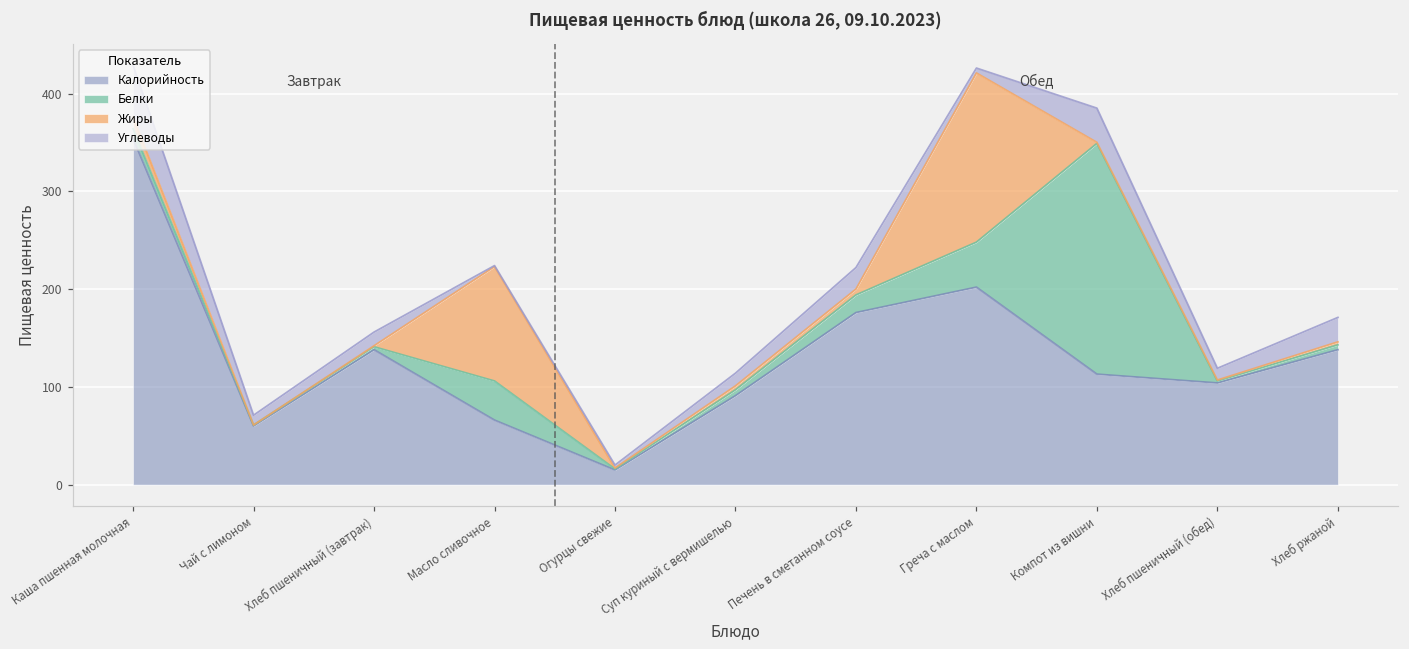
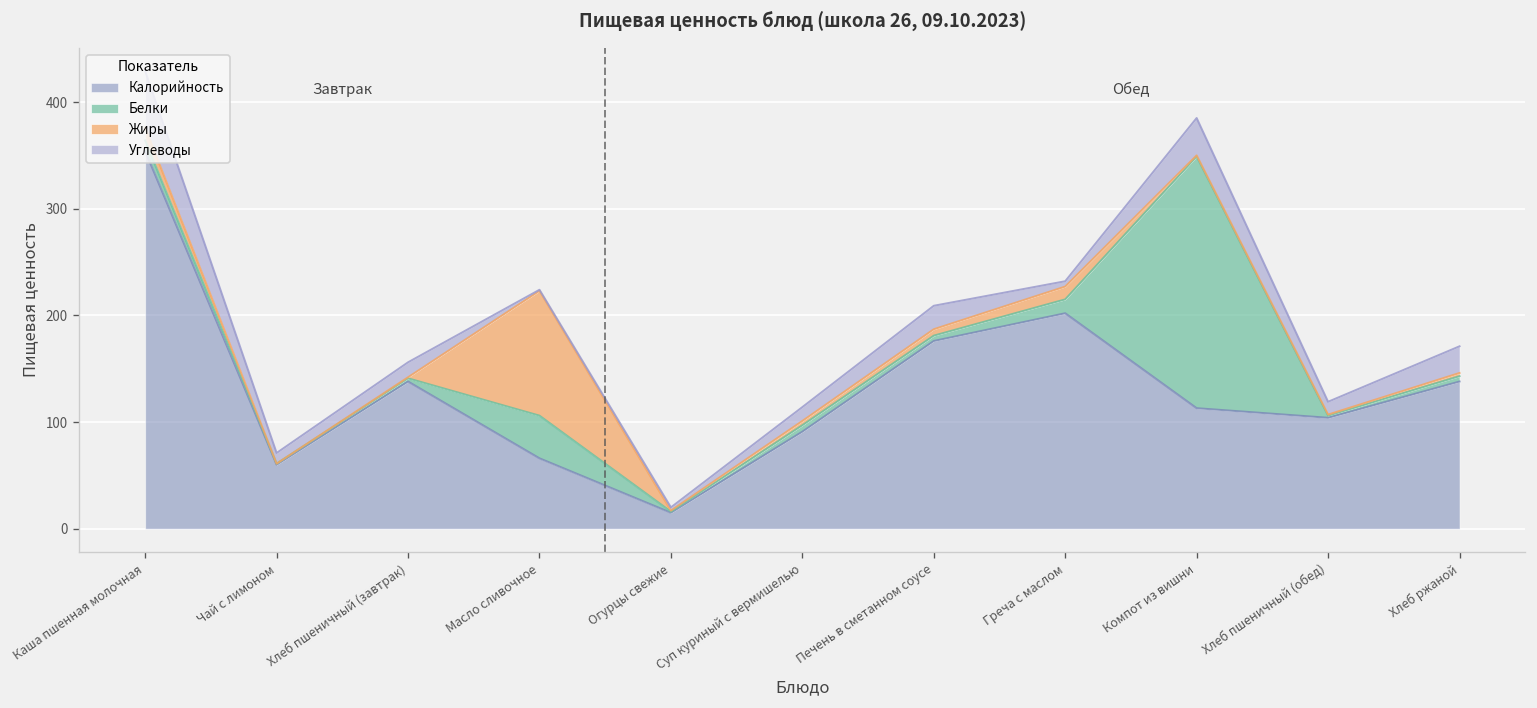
  {
    "Белки": {
      "Масло сливочное": 40,
      "Суп куриный с вермишелью": 10,
-     "Печень в сметанном соусе": 20,
-     "Греча с маслом": 50,
+     "Печень в сметанном соусе": 10,
+     "Греча с маслом": 10,
      "Хлеб ржаной": 10
    },
    "Жиры": {
      "Суп куриный с вермишелью": 0,
      "Печень в сметанном соусе": 10,
-     "Греча с маслом": 170,
+     "Греча с маслом": 10,
      "Хлеб ржаной": 0
    }
  }
